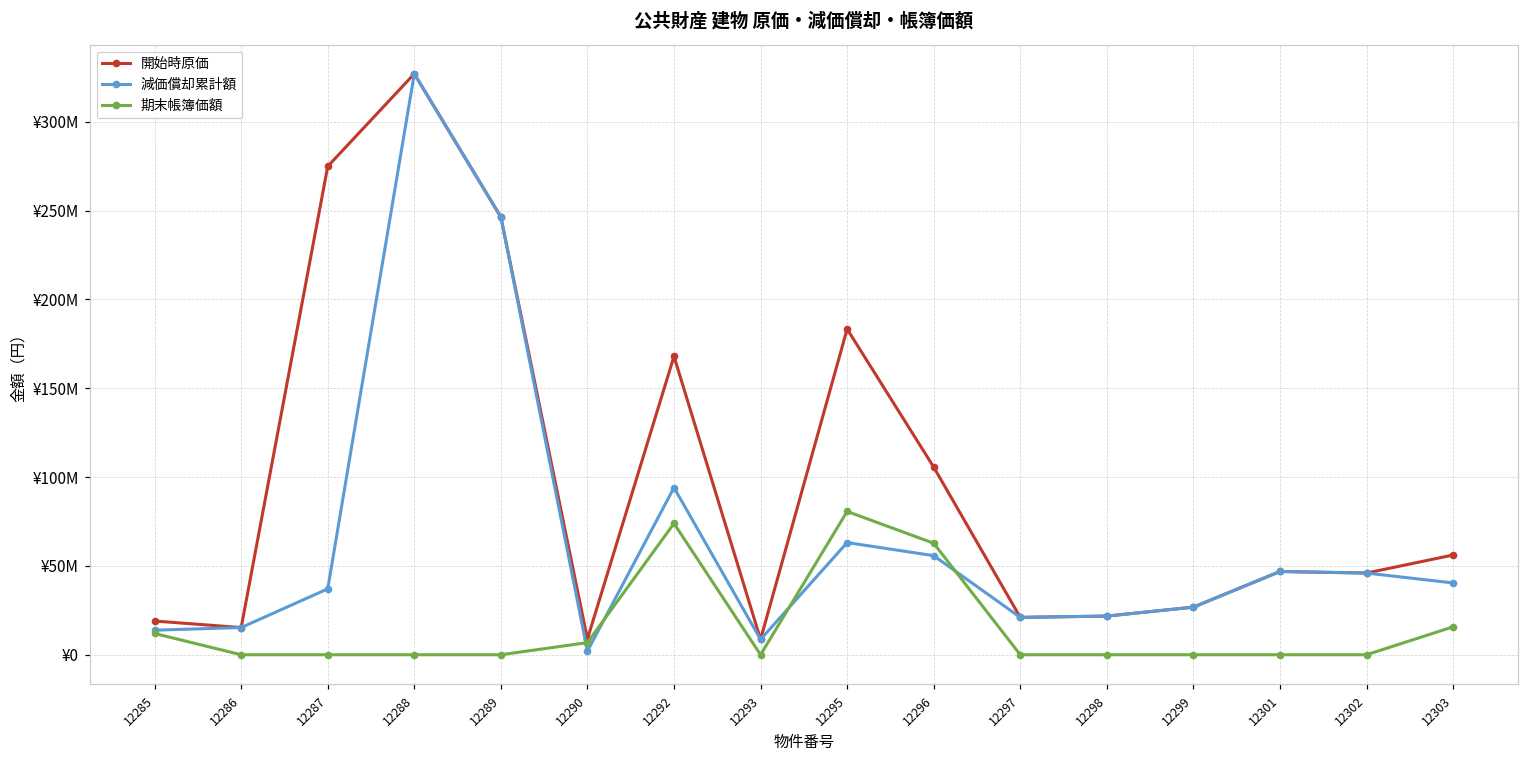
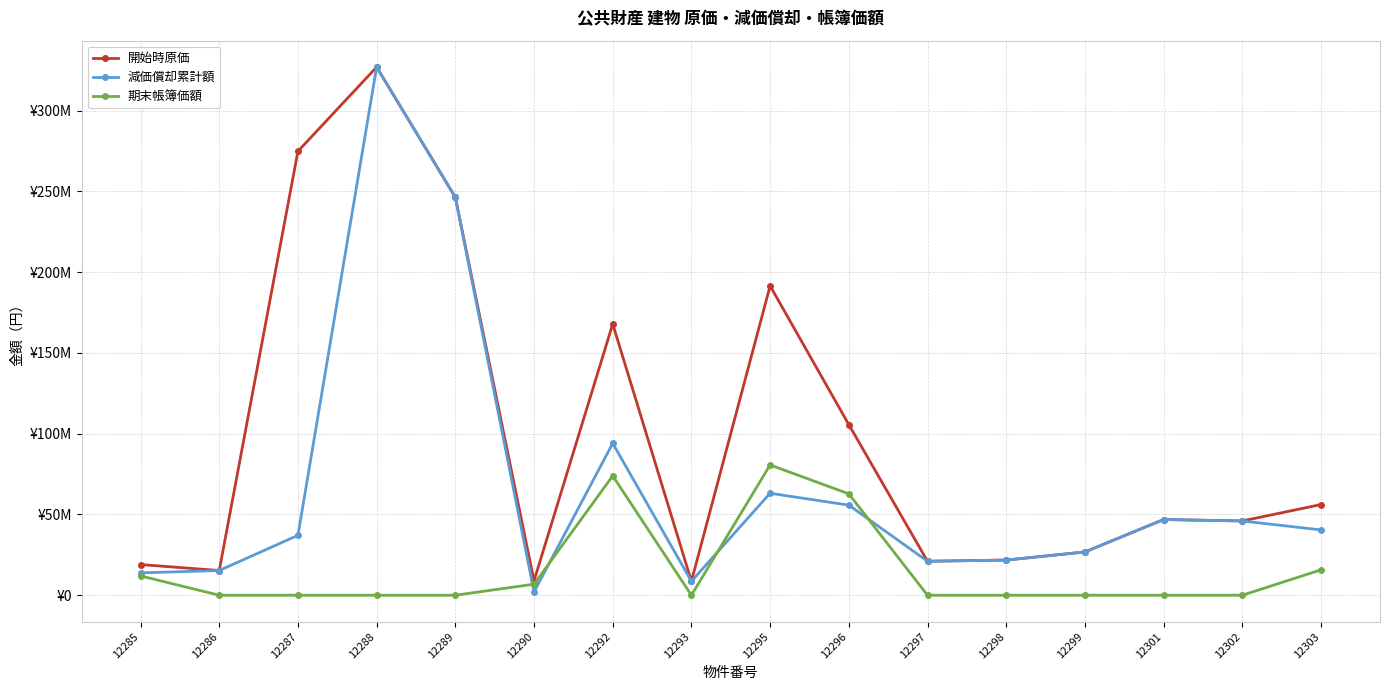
  {
    "開始時原価": {
      "12285": "¥19000000",
      "12287": "¥275000000",
      "12290": "¥9000000",
      "12292": "¥168000000",
-     "12295": "¥183000000",
+     "12295": "¥192000000",
      "12296": "¥106000000",
      "12303": "¥56000000"
    },
    "減価償却累計額": {
      "12285": "¥14000000",
      "12287": "¥37000000",
      "12290": "¥2000000",
      "12292": "¥94000000",
      "12295": "¥63000000",
      "12296": "¥56000000",
      "12303": "¥40000000"
    },
    "期末帳簿価額": {
      "12285": "¥12000000",
      "12286": "¥0",
      "12287": "¥0",
      "12288": "¥0",
      "12289": "¥0",
      "12290": "¥7000000",
      "12292": "¥74000000",
      "12293": "¥0",
      "12295": "¥81000000",
      "12296": "¥63000000",
      "12297": "¥0",
      "12298": "¥0",
      "12299": "¥0",
      "12301": "¥0",
      "12302": "¥0",
      "12303": "¥16000000"
    }
  }
